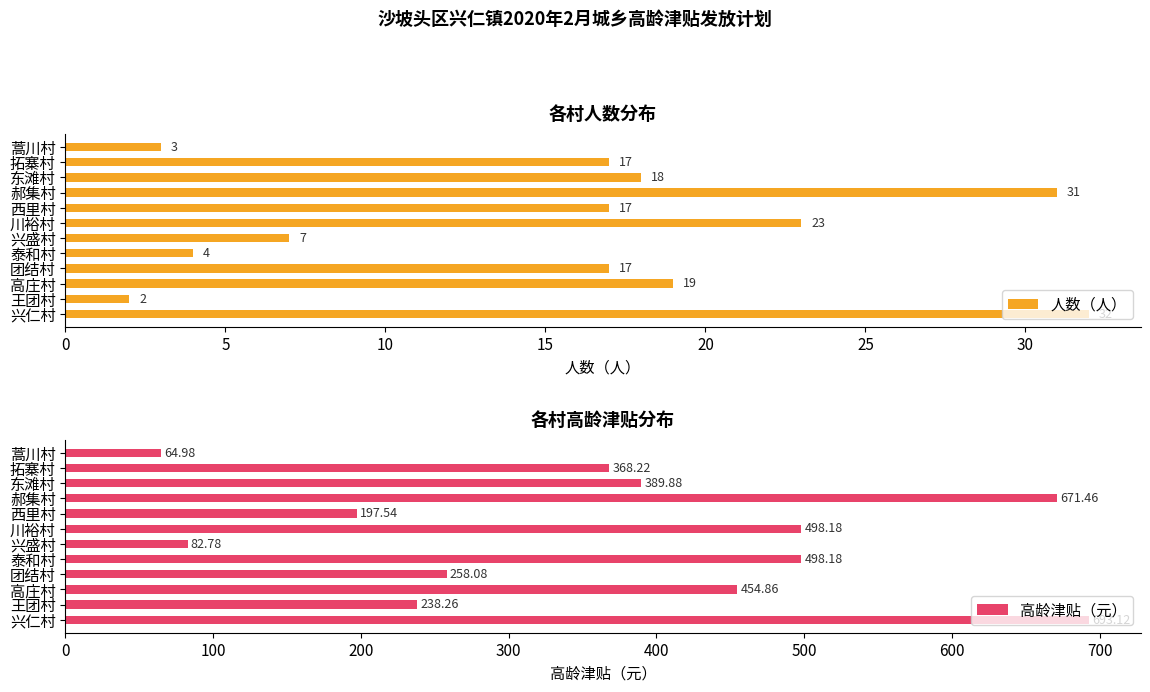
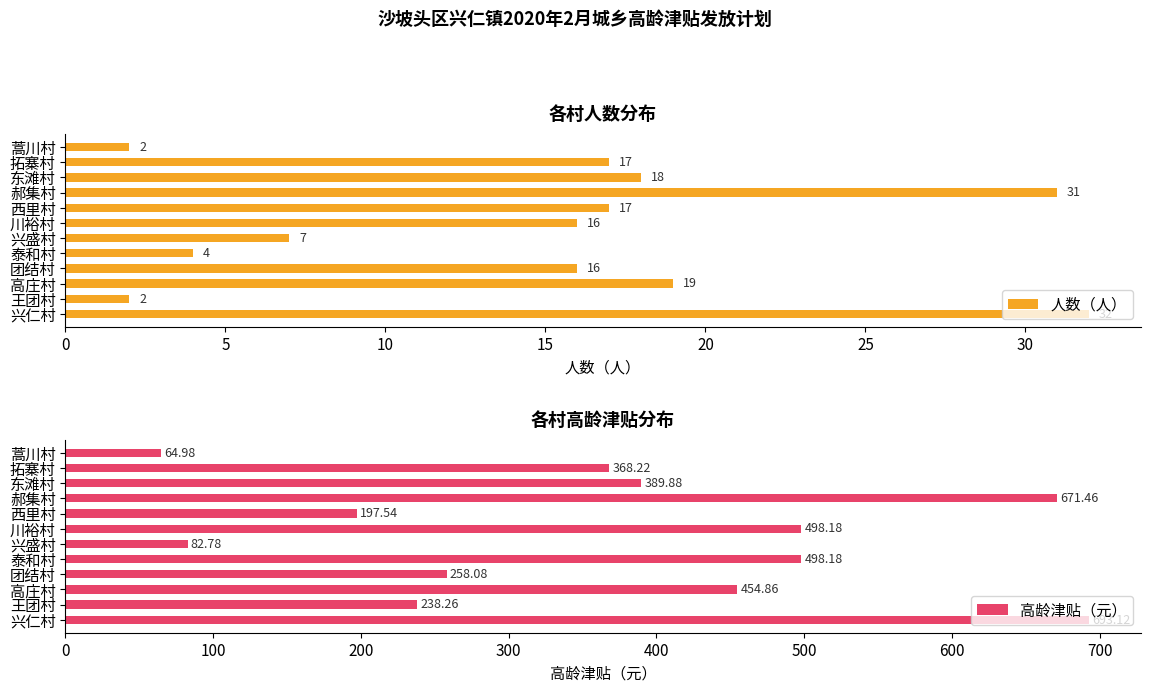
  {
    "各村人数分布": {
-     "蒿川村": 3,
+     "蒿川村": 2,
      "拓寨村": 17,
      "东滩村": 18,
      "郝集村": 31,
      "西里村": 17,
-     "川裕村": 23,
+     "川裕村": 16,
      "兴盛村": 7,
      "泰和村": 4,
-     "团结村": 17,
+     "团结村": 16,
      "高庄村": 19,
      "王团村": 2
    },
    "各村高龄津贴分布": {
      "蒿川村": 64.98,
      "拓寨村": 368.22,
      "东滩村": 389.88,
      "郝集村": 671.46,
      "西里村": 197.54,
      "川裕村": 498.18,
      "兴盛村": 82.78,
      "泰和村": 498.18,
      "团结村": 258.08,
      "高庄村": 454.86,
      "王团村": 238.26
    }
  }
